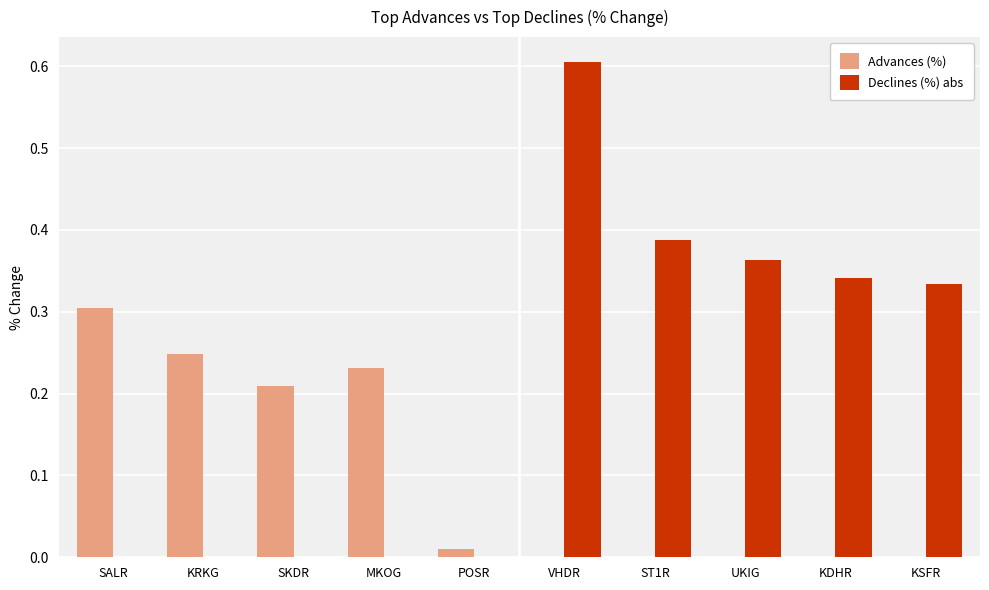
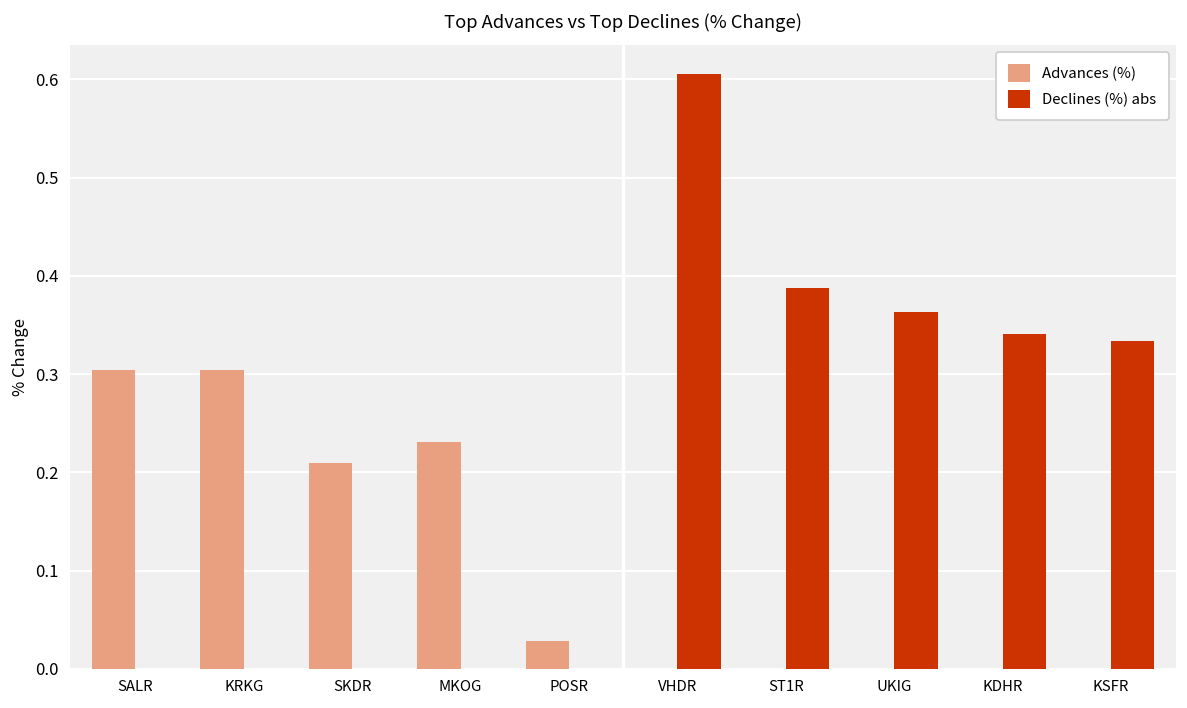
  {
    "Advances (%)": {
      "SALR": 0.30,
-     "KRKG": 0.25,
+     "KRKG": 0.30,
      "SKDR": 0.21,
      "MKOG": 0.23,
-     "POSR": 0.01,
+     "POSR": 0.03,
      "VHDR": 0.00,
      "ST1R": 0.00,
      "UKIG": 0.00,
      "KDHR": 0.00,
      "KSFR": 0.00
    },
    "Declines (%) abs": {
      "SALR": 0.00,
      "KRKG": 0.00,
      "SKDR": 0.00,
      "MKOG": 0.00,
      "POSR": 0.00,
      "VHDR": 0.61,
      "ST1R": 0.39,
      "UKIG": 0.36,
      "KDHR": 0.34,
      "KSFR": 0.33
    }
  }
